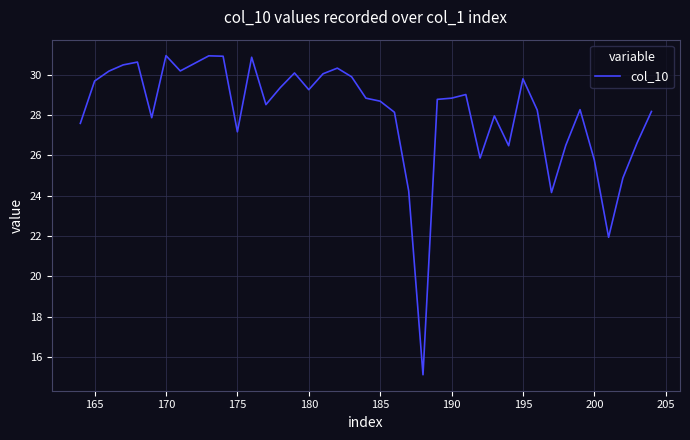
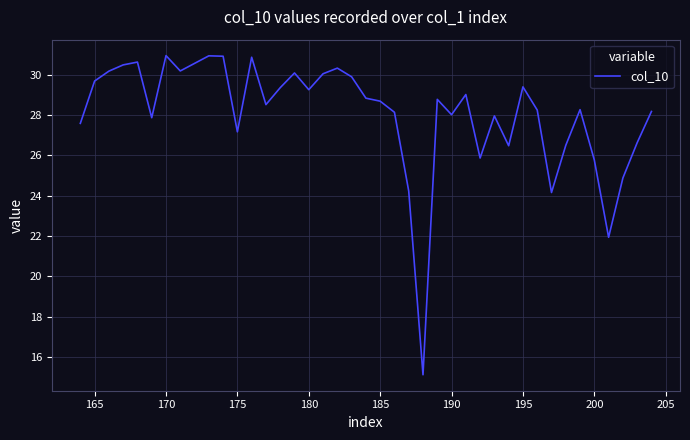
  {
    "165": 29.7,
    "170": 31.0,
    "175": 27.2,
    "180": 29.3,
    "185": 28.7,
-   "190": 28.8,
-   "195": 29.8,
+   "190": 28.0,
+   "195": 29.4,
    "200": 25.8
  }
